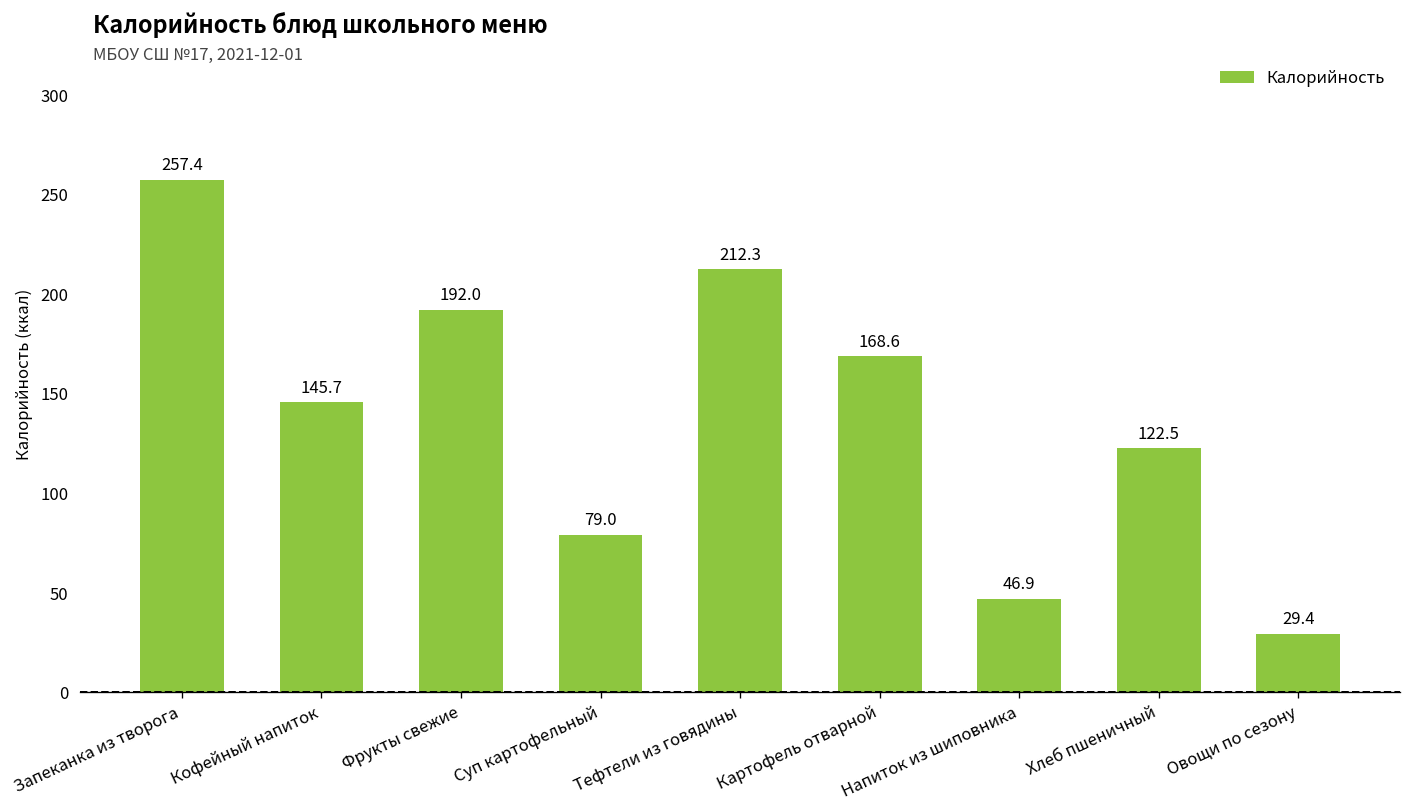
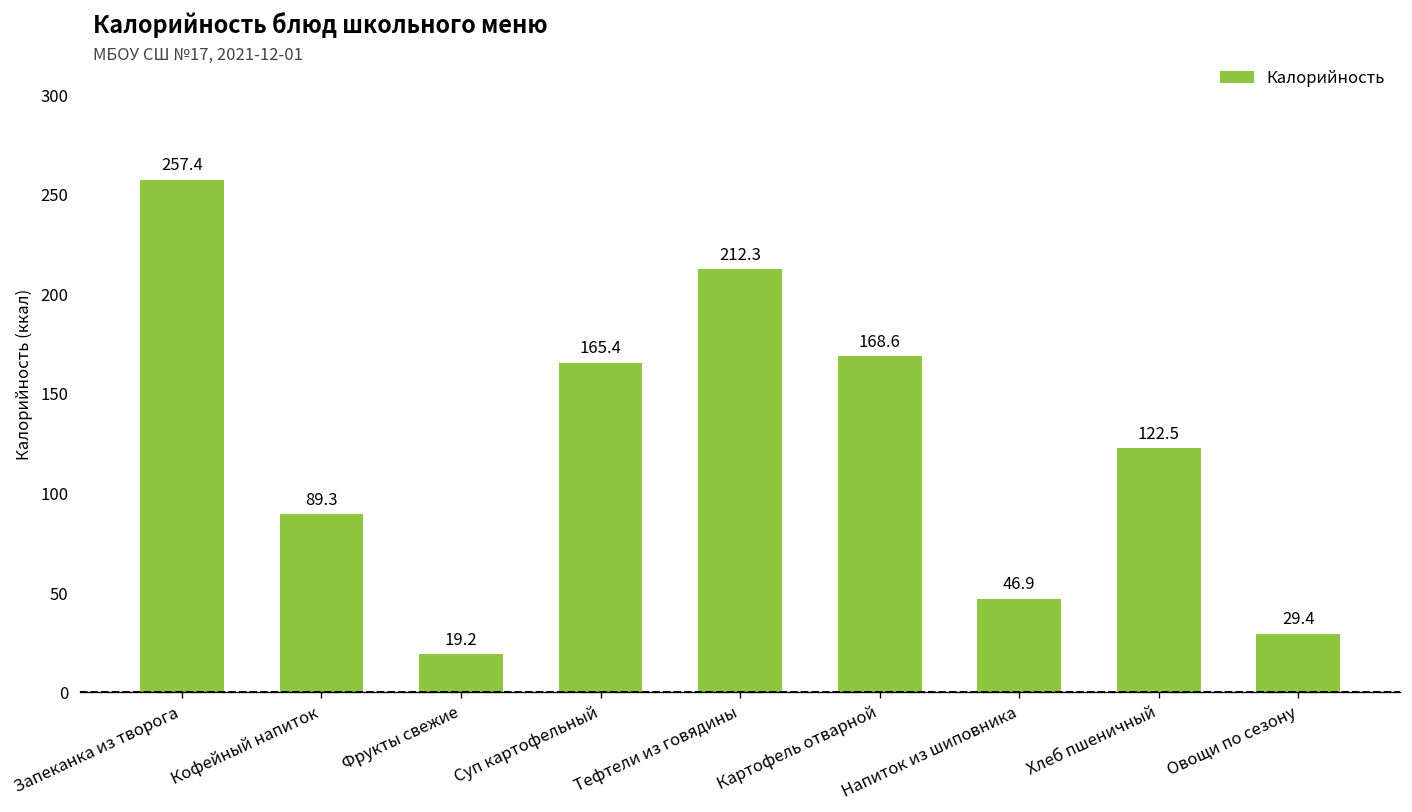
  {
    "Запеканка из творога": 257.4,
-   "Кофейный напиток": 145.7,
-   "Фрукты свежие": 192.0,
-   "Суп картофельный": 79.0,
+   "Кофейный напиток": 89.3,
+   "Фрукты свежие": 19.2,
+   "Суп картофельный": 165.4,
    "Тефтели из говядины": 212.3,
    "Картофель отварной": 168.6,
    "Напиток из шиповника": 46.9,
    "Хлеб пшеничный": 122.5,
    "Овощи по сезону": 29.4
  }
